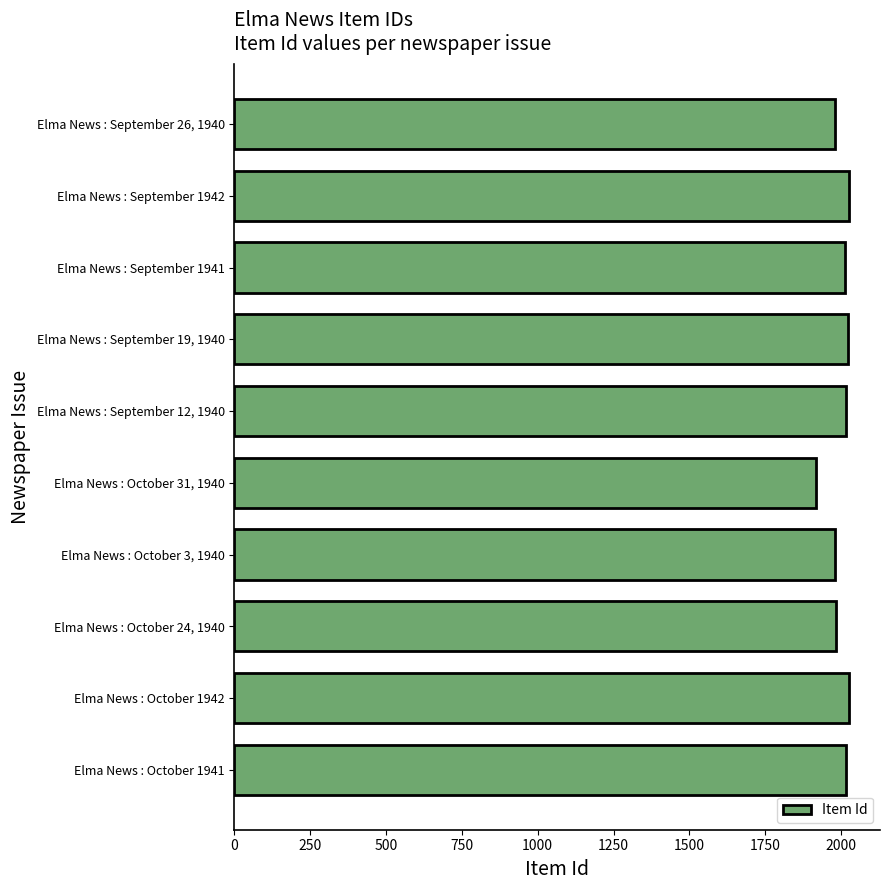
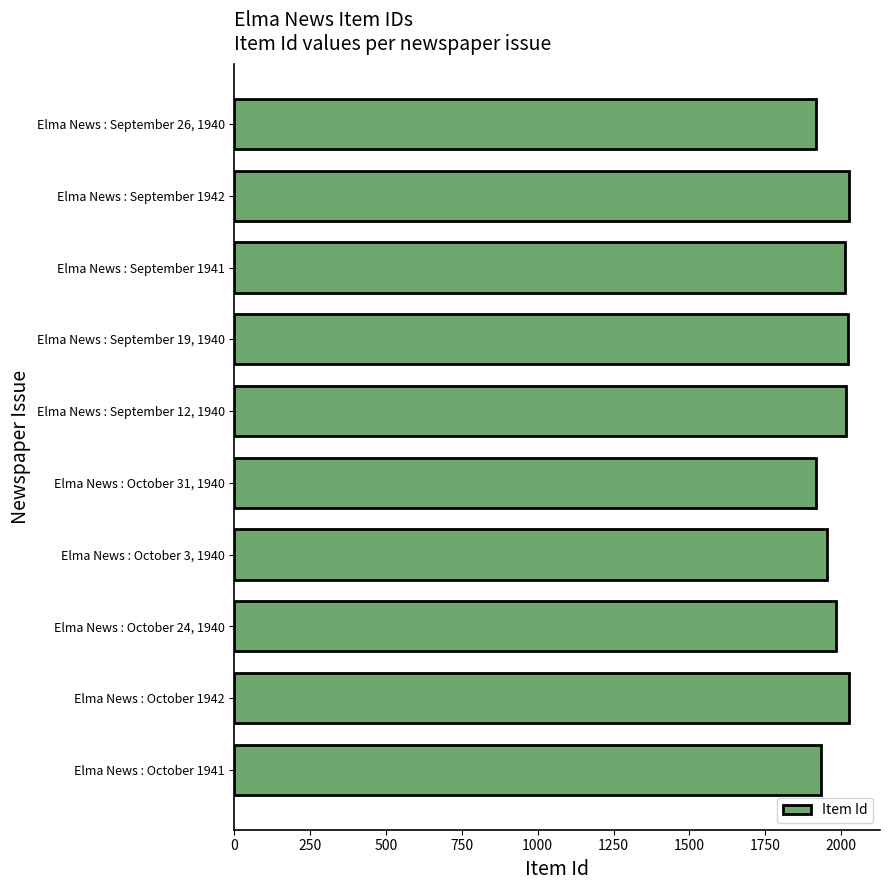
  {
-   "Elma News : September 26, 1940": 1980,
+   "Elma News : September 26, 1940": 1920,
    "Elma News : September 1942": 2030,
    "Elma News : September 1941": 2010,
    "Elma News : September 19, 1940": 2020,
    "Elma News : September 12, 1940": 2020,
    "Elma News : October 31, 1940": 1920,
-   "Elma News : October 3, 1940": 1980,
+   "Elma News : October 3, 1940": 1950,
    "Elma News : October 24, 1940": 1980,
    "Elma News : October 1942": 2030,
-   "Elma News : October 1941": 2020
+   "Elma News : October 1941": 1930
  }
